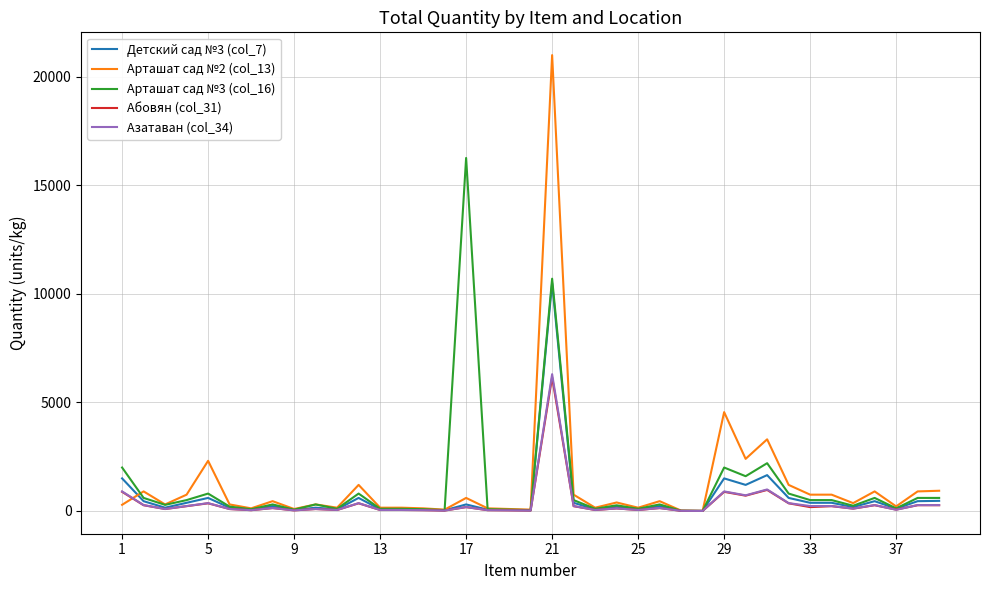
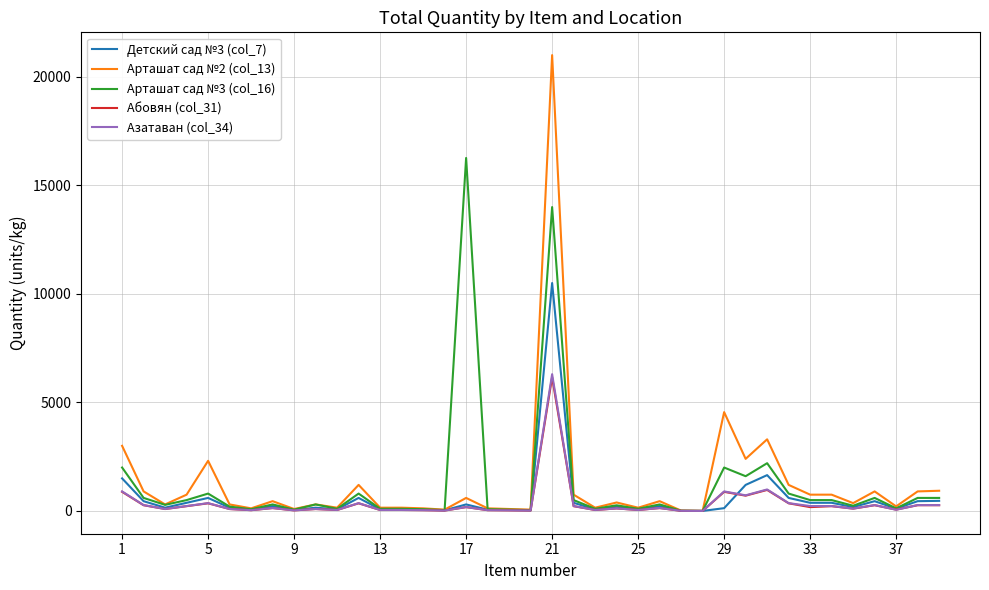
  {
    "Детский сад №3 (col_7)": {
      "1": 1500,
      "5": 600,
      "17": 300,
      "21": 10500,
-     "29": 1500,
+     "29": 100,
      "33": 400
    },
    "Арташат сад №2 (col_13)": {
-     "1": 300,
+     "1": 3000,
      "5": 2300,
      "17": 600,
      "21": 21000,
      "29": 4600,
      "33": 800
    },
    "Арташат сад №3 (col_16)": {
      "1": 2000,
      "5": 800,
      "17": 16300,
-     "21": 10700,
+     "21": 14000,
      "29": 2000,
      "33": 500
    },
    "Абовян (col_31)": {
      "21": 6200
    },
    "Азатаван (col_34)": {
      "21": 6300
    }
  }
